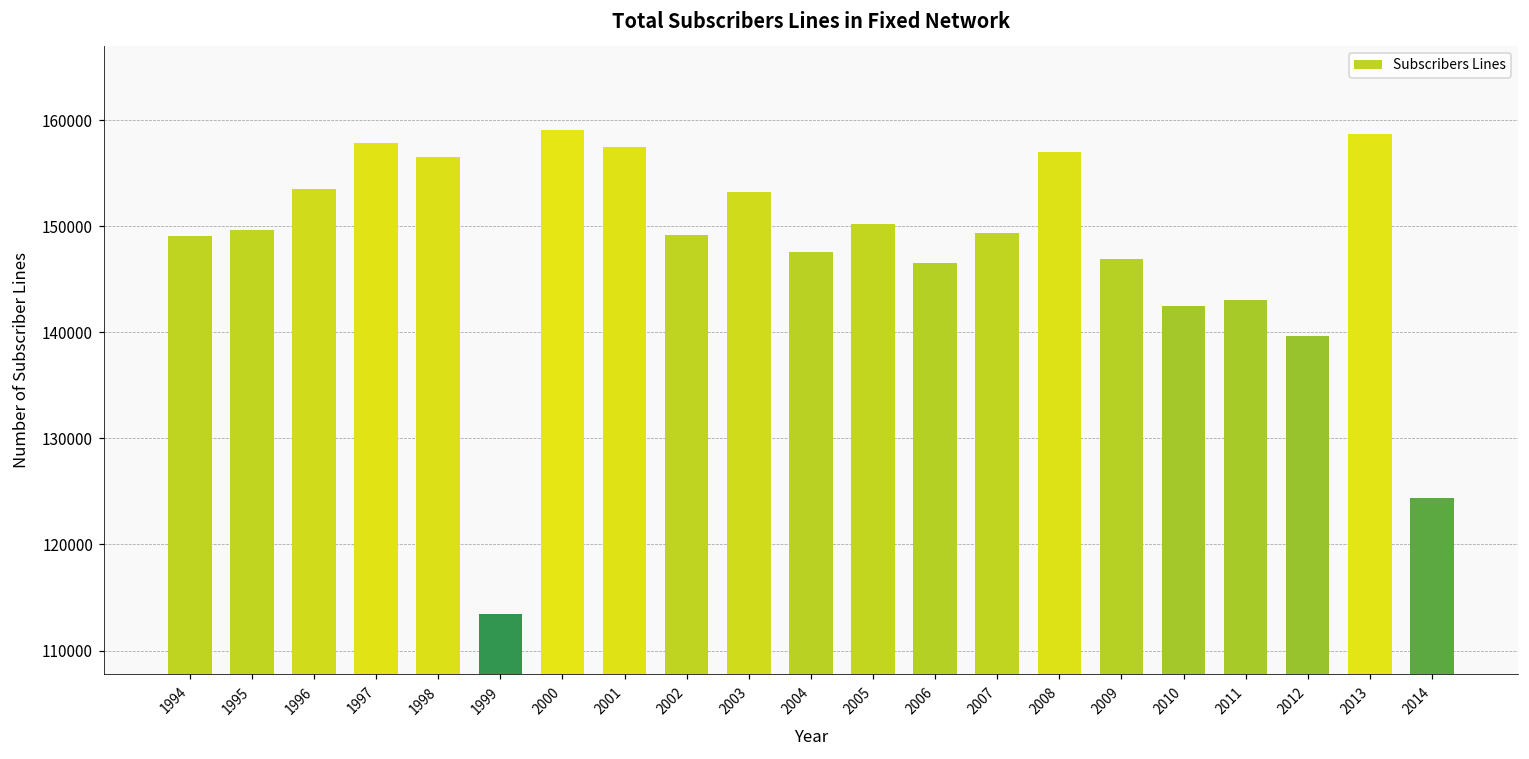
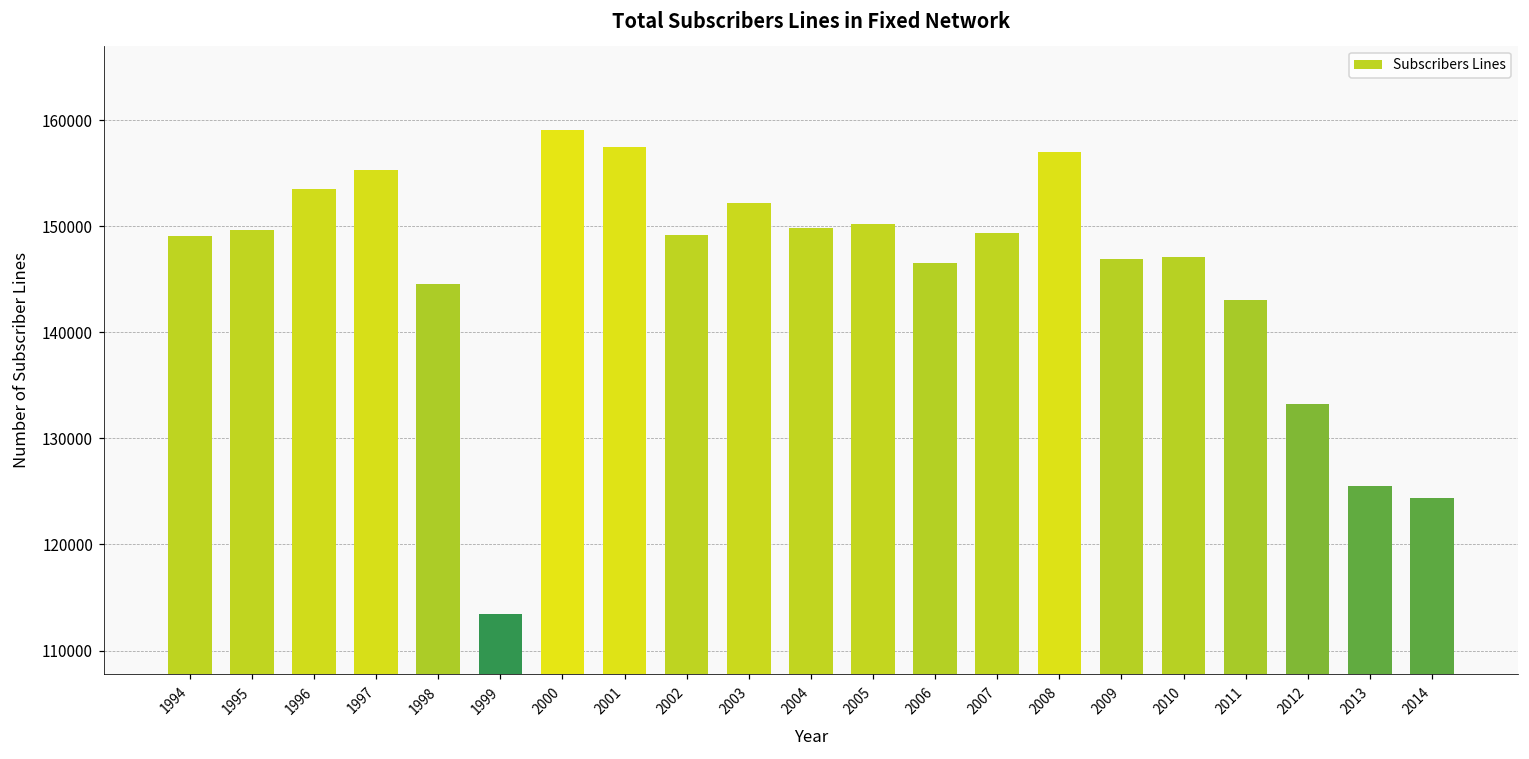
  {
    "1994": 149000,
    "1995": 150000,
    "1996": 154000,
-   "1997": 158000,
-   "1998": 157000,
+   "1997": 155000,
+   "1998": 145000,
    "1999": 113000,
    "2000": 159000,
    "2001": 157000,
    "2002": 149000,
-   "2003": 153000,
-   "2004": 148000,
+   "2003": 152000,
+   "2004": 150000,
    "2005": 150000,
    "2006": 147000,
    "2007": 149000,
    "2008": 157000,
    "2009": 147000,
-   "2010": 142000,
+   "2010": 147000,
    "2011": 143000,
-   "2012": 140000,
-   "2013": 159000,
+   "2012": 133000,
+   "2013": 126000,
    "2014": 124000
  }
